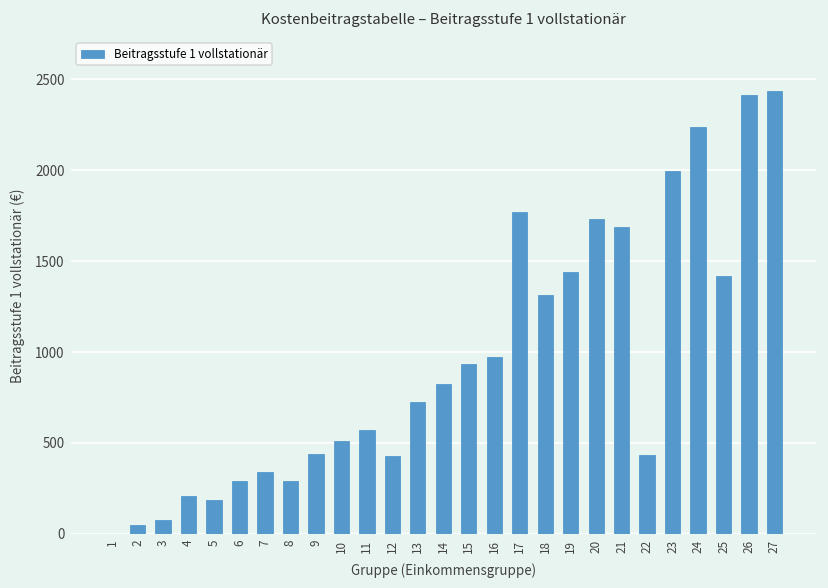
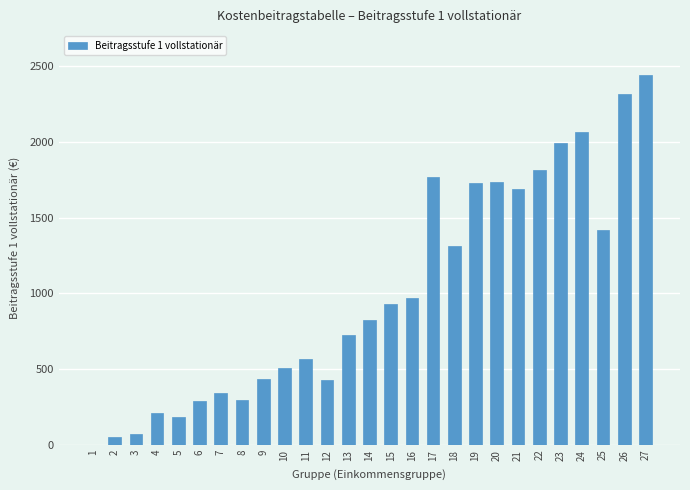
  {
    "1": 0,
    "2": 50,
    "3": 80,
    "4": 210,
    "5": 180,
    "6": 290,
    "7": 340,
    "8": 290,
    "9": 440,
    "10": 510,
    "11": 570,
    "12": 430,
    "13": 730,
    "14": 830,
    "15": 930,
    "16": 970,
    "17": 1770,
    "18": 1310,
-   "19": 1440,
+   "19": 1730,
    "20": 1730,
    "21": 1690,
-   "22": 430,
+   "22": 1810,
    "23": 1990,
-   "24": 2240,
+   "24": 2060,
    "25": 1420,
-   "26": 2410,
+   "26": 2310,
    "27": 2440
  }
